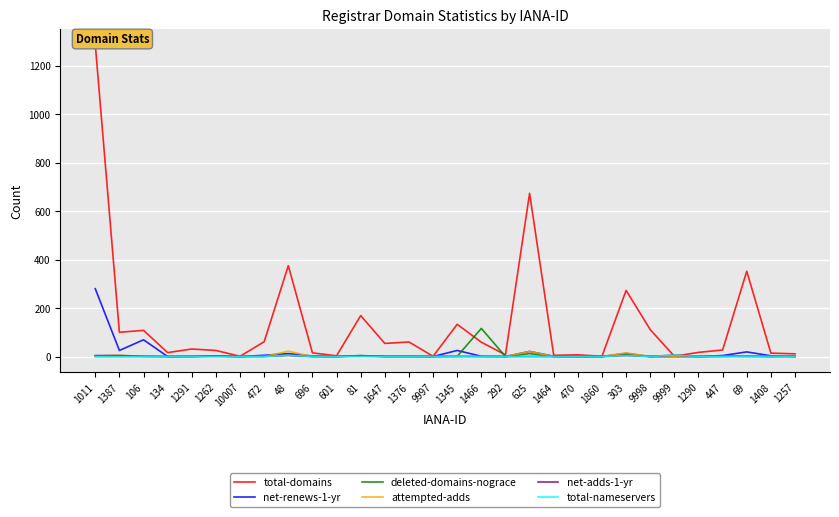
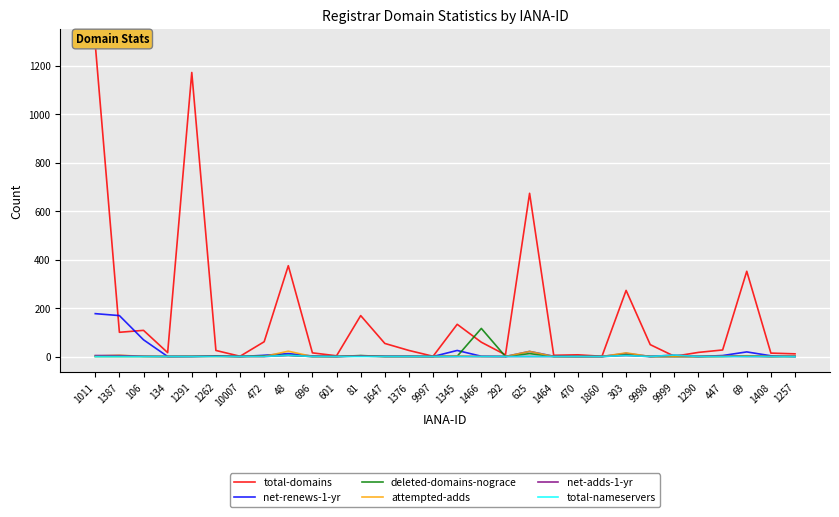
  {
    "total-domains": {
      "1387": 100,
      "106": 110,
      "134": 20,
-     "1291": 30,
+     "1291": 1170,
      "1262": 30,
      "472": 60,
      "48": 380,
      "696": 20,
      "81": 170,
      "1647": 50,
-     "1376": 60,
+     "1376": 30,
      "1345": 130,
      "1466": 60,
      "625": 670,
      "303": 270,
-     "9998": 110,
+     "9998": 50,
      "1290": 20,
      "447": 30,
      "69": 350,
      "1408": 10
    },
    "net-renews-1-yr": {
-     "1011": 280,
-     "1387": 30,
+     "1011": 180,
+     "1387": 170,
      "106": 70,
      "1345": 30,
      "69": 20
    },
    "deleted-domains-nograce": {
      "1466": 120
    }
  }
